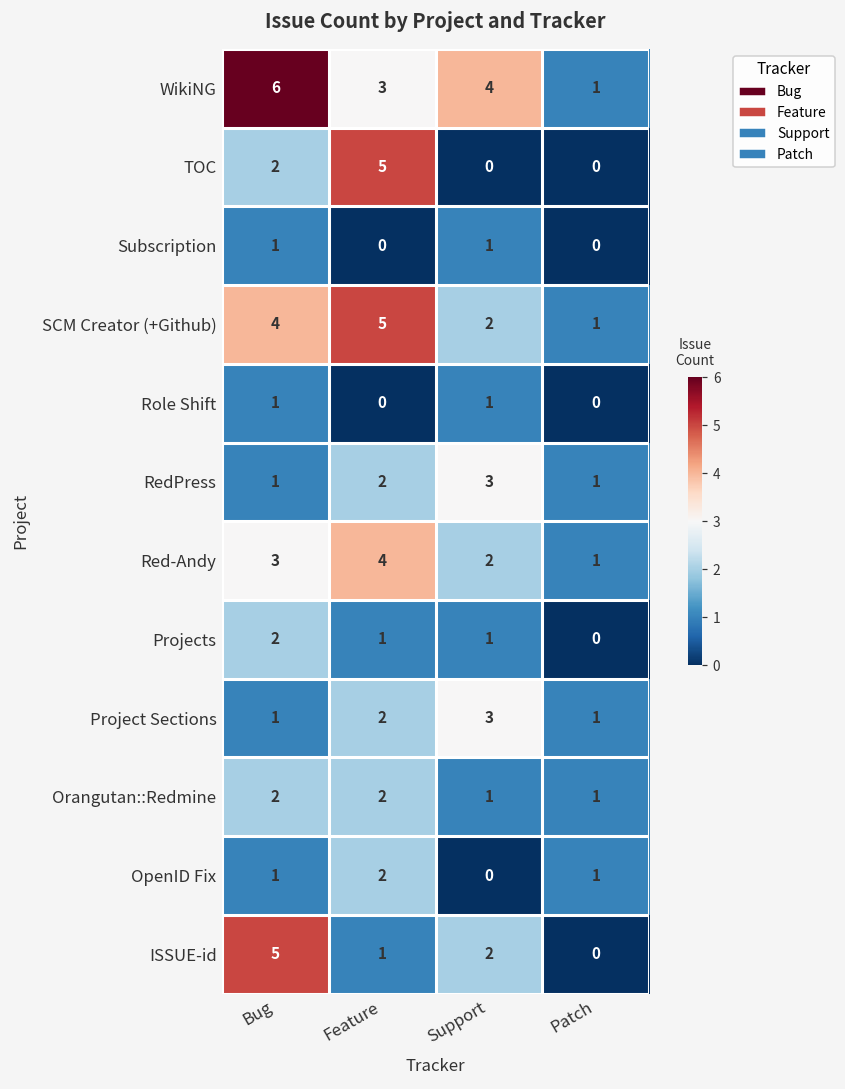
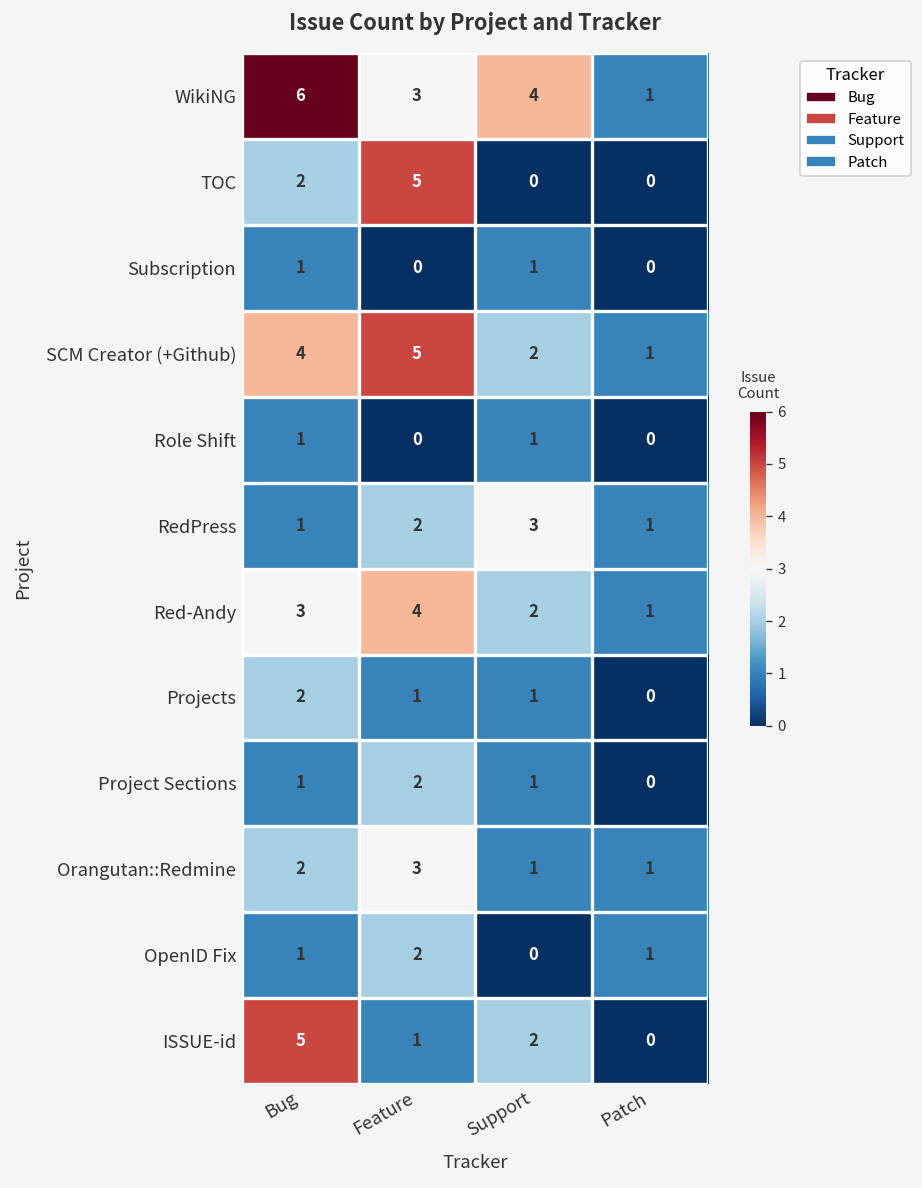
  {
    "WikiNG": {
      "Bug": 6,
      "Feature": 3,
      "Support": 4,
      "Patch": 1
    },
    "TOC": {
      "Bug": 2,
      "Feature": 5,
      "Support": 0,
      "Patch": 0
    },
    "Subscription": {
      "Bug": 1,
      "Feature": 0,
      "Support": 1,
      "Patch": 0
    },
    "SCM Creator (+Github)": {
      "Bug": 4,
      "Feature": 5,
      "Support": 2,
      "Patch": 1
    },
    "Role Shift": {
      "Bug": 1,
      "Feature": 0,
      "Support": 1,
      "Patch": 0
    },
    "RedPress": {
      "Bug": 1,
      "Feature": 2,
      "Support": 3,
      "Patch": 1
    },
    "Red-Andy": {
      "Bug": 3,
      "Feature": 4,
      "Support": 2,
      "Patch": 1
    },
    "Projects": {
      "Bug": 2,
      "Feature": 1,
      "Support": 1,
      "Patch": 0
    },
    "Project Sections": {
      "Bug": 1,
      "Feature": 2,
-     "Support": 3,
-     "Patch": 1
+     "Support": 1,
+     "Patch": 0
    },
    "Orangutan::Redmine": {
      "Bug": 2,
-     "Feature": 2,
+     "Feature": 3,
      "Support": 1,
      "Patch": 1
    },
    "OpenID Fix": {
      "Bug": 1,
      "Feature": 2,
      "Support": 0,
      "Patch": 1
    },
    "ISSUE-id": {
      "Bug": 5,
      "Feature": 1,
      "Support": 2,
      "Patch": 0
    }
  }
